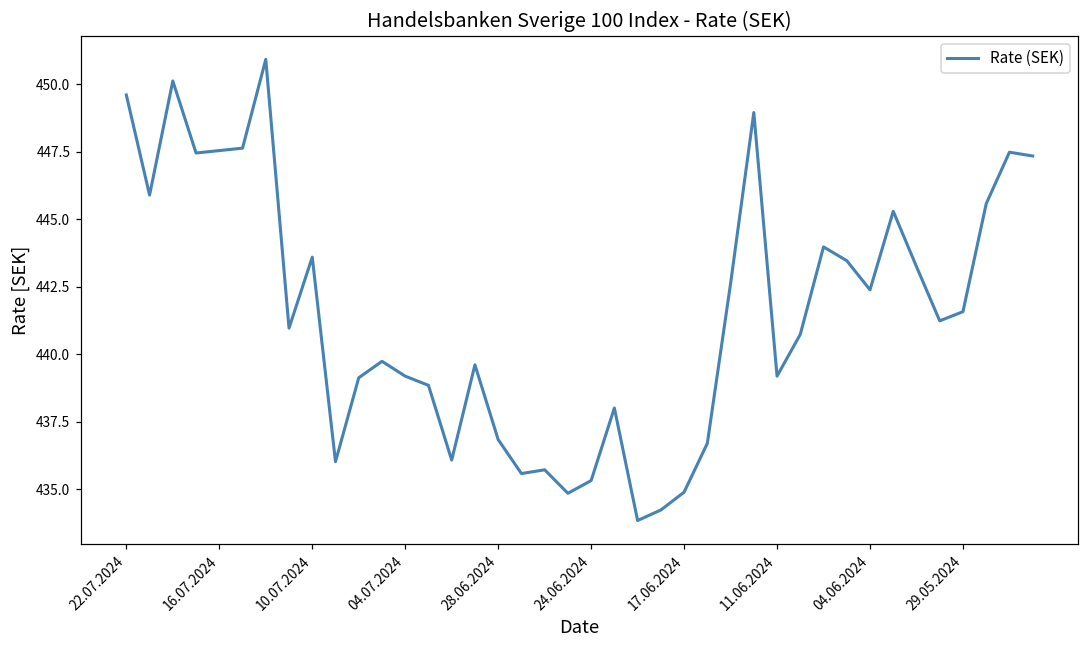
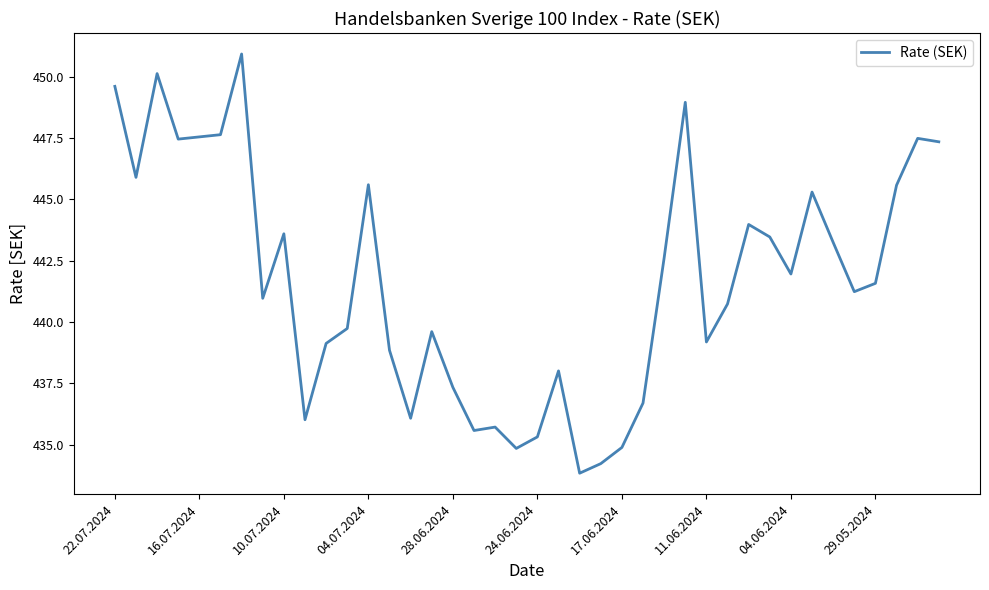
  {
    "22.07.2024": 449.6,
    "16.07.2024": 447.6,
    "10.07.2024": 443.6,
-   "04.07.2024": 439.2,
-   "28.06.2024": 436.8,
+   "04.07.2024": 445.6,
+   "28.06.2024": 437.3,
    "24.06.2024": 435.3,
    "17.06.2024": 434.9,
    "11.06.2024": 439.2,
-   "04.06.2024": 442.4,
+   "04.06.2024": 442.0,
    "29.05.2024": 441.6
  }
